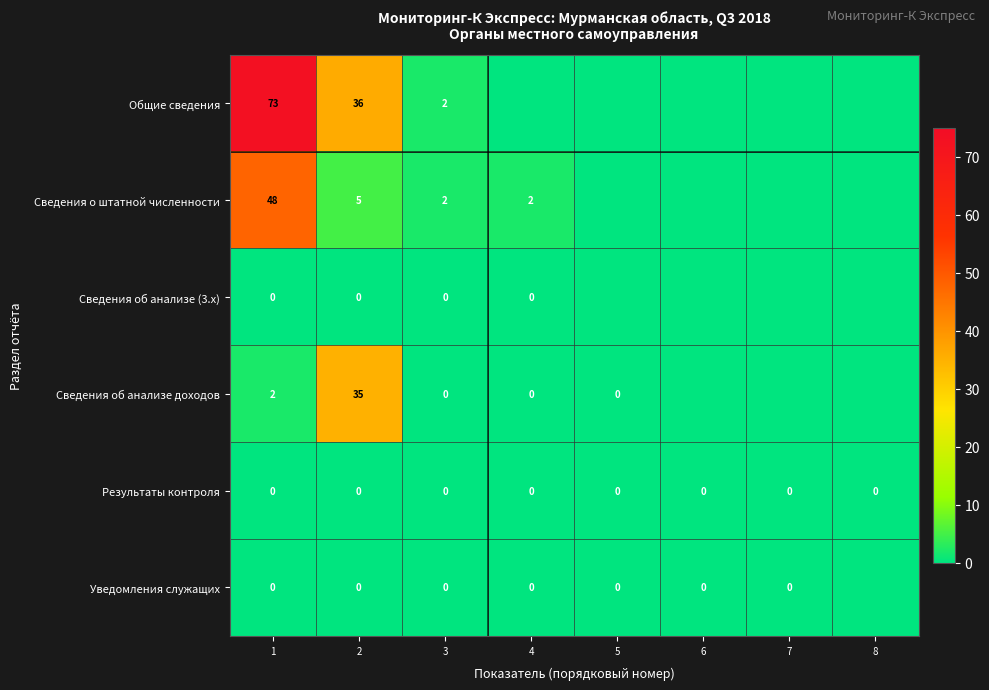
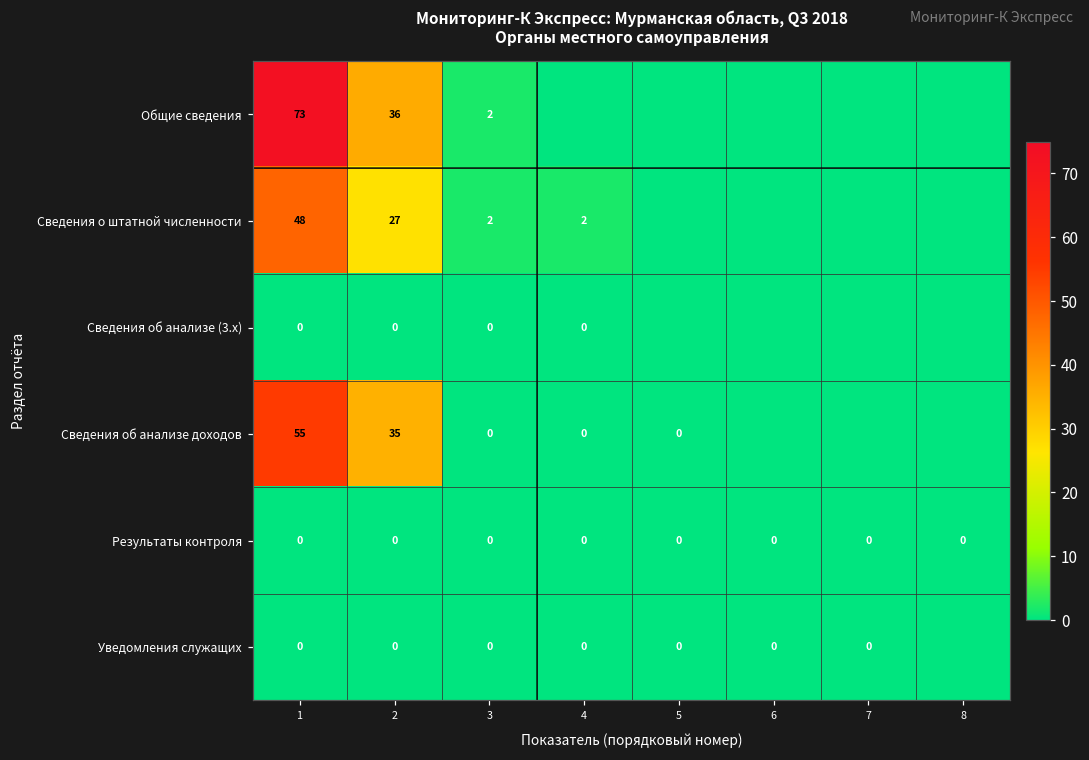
  {
    "Общие сведения": {
      "1": 73,
      "2": 36,
      "3": 2
    },
    "Сведения о штатной численности": {
      "1": 48,
-     "2": 5,
+     "2": 27,
      "3": 2,
      "4": 2
    },
    "Сведения об анализе (3.x)": {
      "1": 0,
      "2": 0,
      "3": 0,
      "4": 0
    },
    "Сведения об анализе доходов": {
-     "1": 2,
+     "1": 55,
      "2": 35,
      "3": 0,
      "4": 0,
      "5": 0
    },
    "Результаты контроля": {
      "1": 0,
      "2": 0,
      "3": 0,
      "4": 0,
      "5": 0,
      "6": 0,
      "7": 0,
      "8": 0
    },
    "Уведомления служащих": {
      "1": 0,
      "2": 0,
      "3": 0,
      "4": 0,
      "5": 0,
      "6": 0,
      "7": 0
    }
  }
